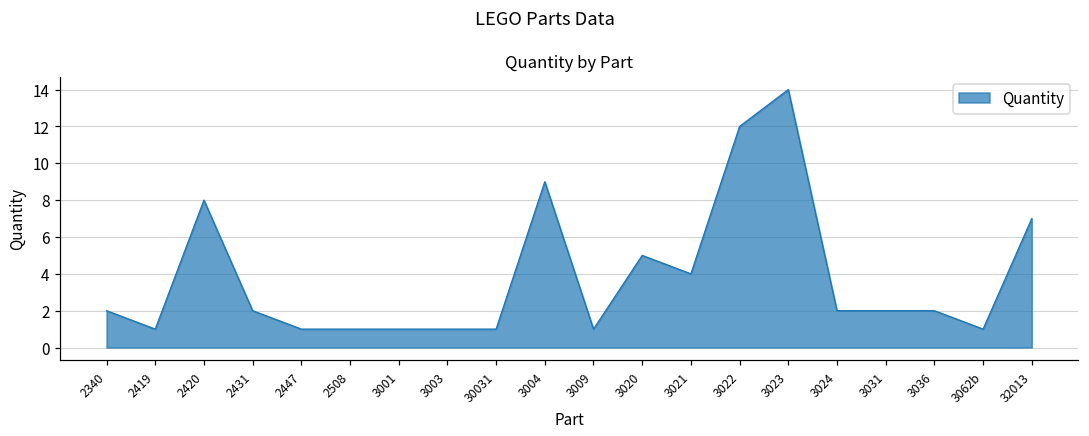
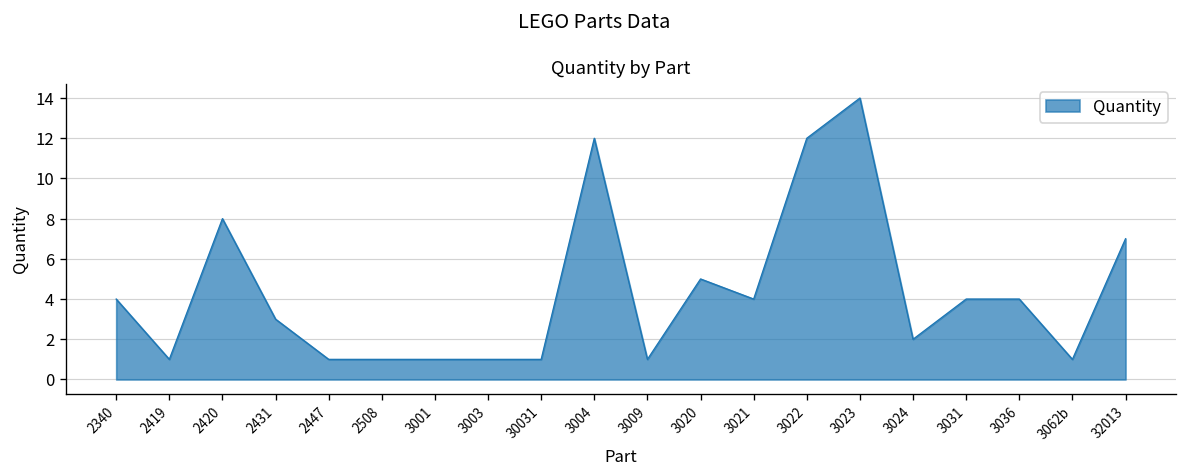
  {
-   "2340": 2,
+   "2340": 4,
    "2419": 1,
    "2420": 8,
-   "2431": 2,
+   "2431": 3,
    "2447": 1,
    "2508": 1,
    "3001": 1,
    "3003": 1,
    "30031": 1,
-   "3004": 9,
+   "3004": 12,
    "3009": 1,
    "3020": 5,
    "3021": 4,
    "3022": 12,
    "3023": 14,
    "3024": 2,
-   "3031": 2,
-   "3036": 2,
+   "3031": 4,
+   "3036": 4,
    "3062b": 1,
    "32013": 7
  }
